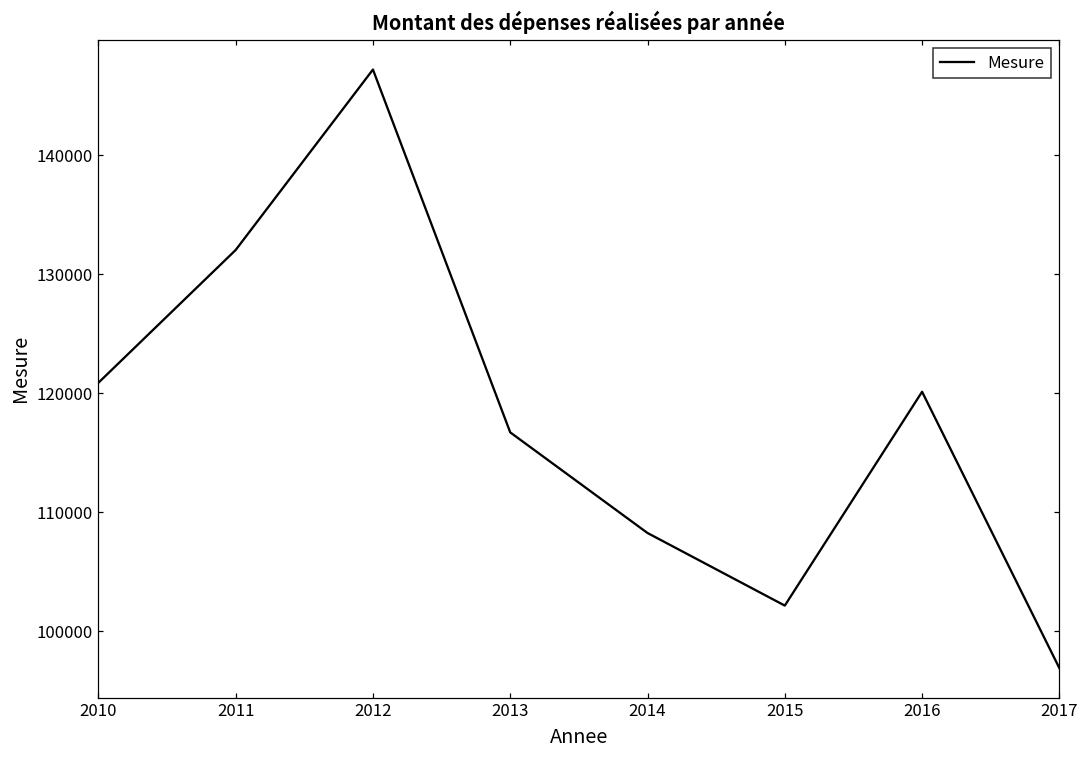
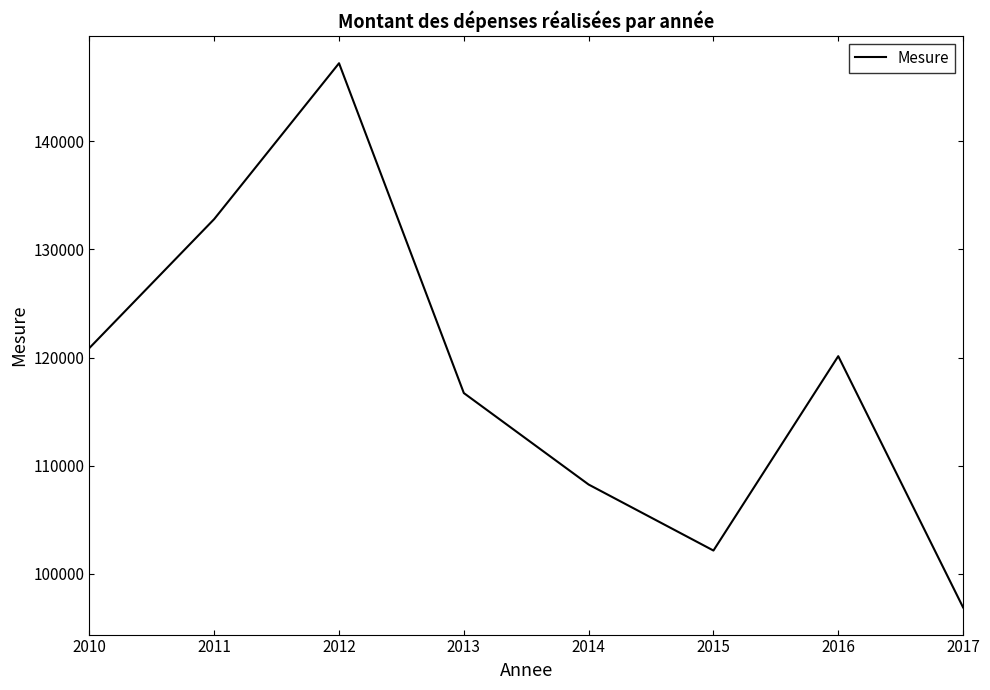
  {
    "2010": 120900,
-   "2011": 132000,
+   "2011": 132800,
    "2012": 147200,
    "2013": 116700,
    "2014": 108300,
    "2015": 102200,
    "2016": 120100,
    "2017": 96900
  }
